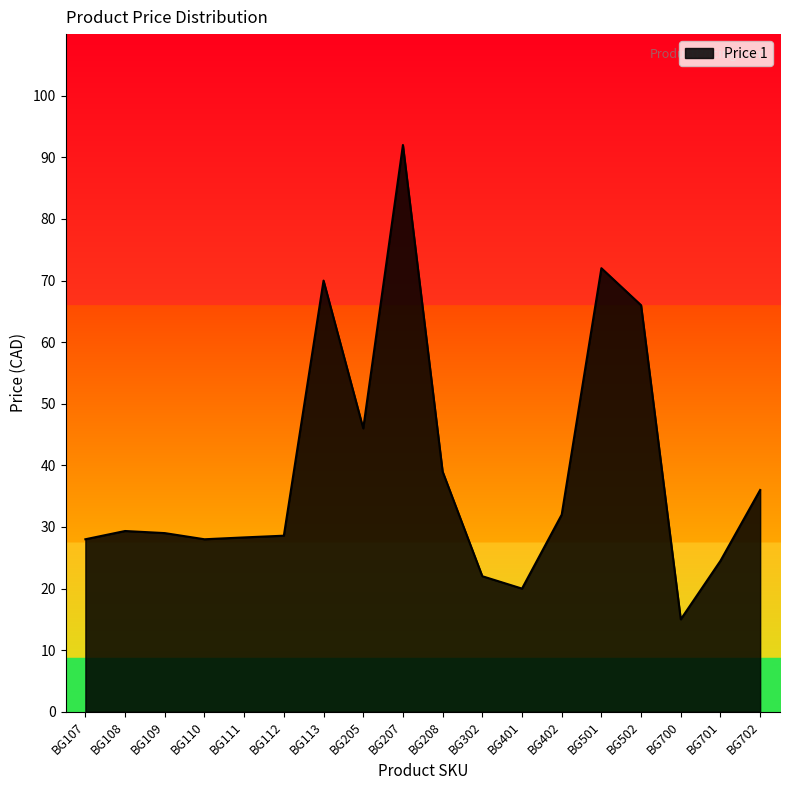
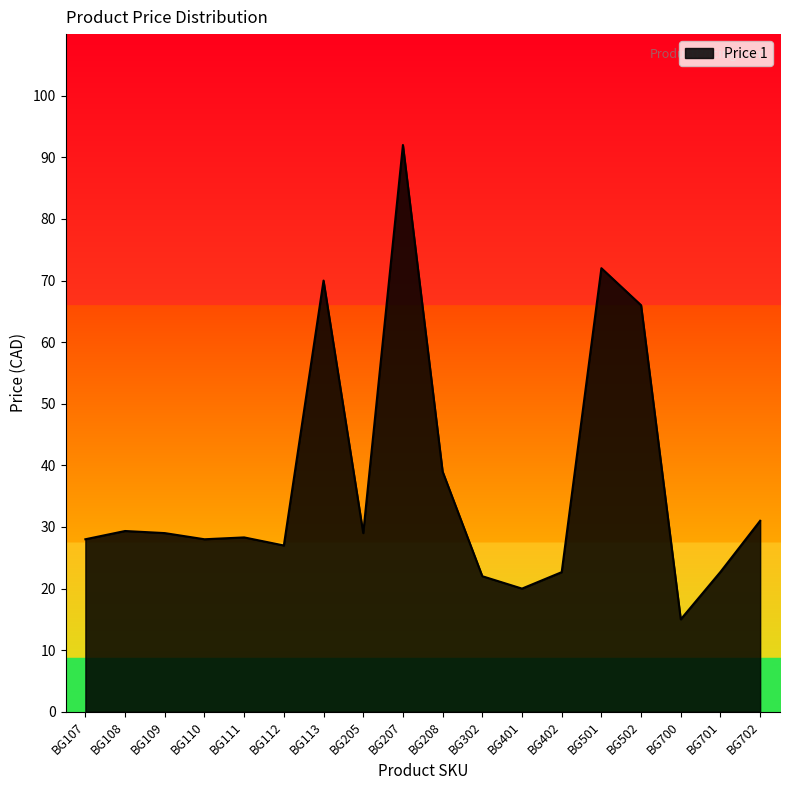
  {
    "BG107": 28,
    "BG108": 29,
    "BG109": 29,
    "BG110": 28,
    "BG111": 28,
-   "BG112": 29,
+   "BG112": 27,
    "BG113": 70,
-   "BG205": 46,
+   "BG205": 29,
    "BG207": 92,
    "BG208": 39,
    "BG302": 22,
    "BG401": 20,
-   "BG402": 32,
+   "BG402": 23,
    "BG501": 72,
    "BG502": 66,
    "BG700": 15,
-   "BG701": 25,
-   "BG702": 36
+   "BG701": 23,
+   "BG702": 31
  }
